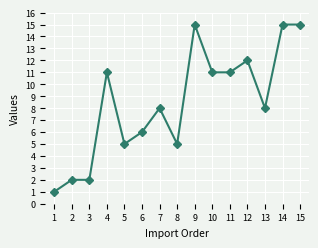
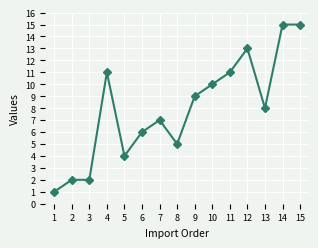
  {
    "1": 1,
    "2": 2,
    "3": 2,
    "4": 11,
-   "5": 5,
+   "5": 4,
    "6": 6,
-   "7": 8,
+   "7": 7,
    "8": 5,
-   "9": 15,
-   "10": 11,
+   "9": 9,
+   "10": 10,
    "11": 11,
-   "12": 12,
+   "12": 13,
    "13": 8,
    "14": 15,
    "15": 15
  }
